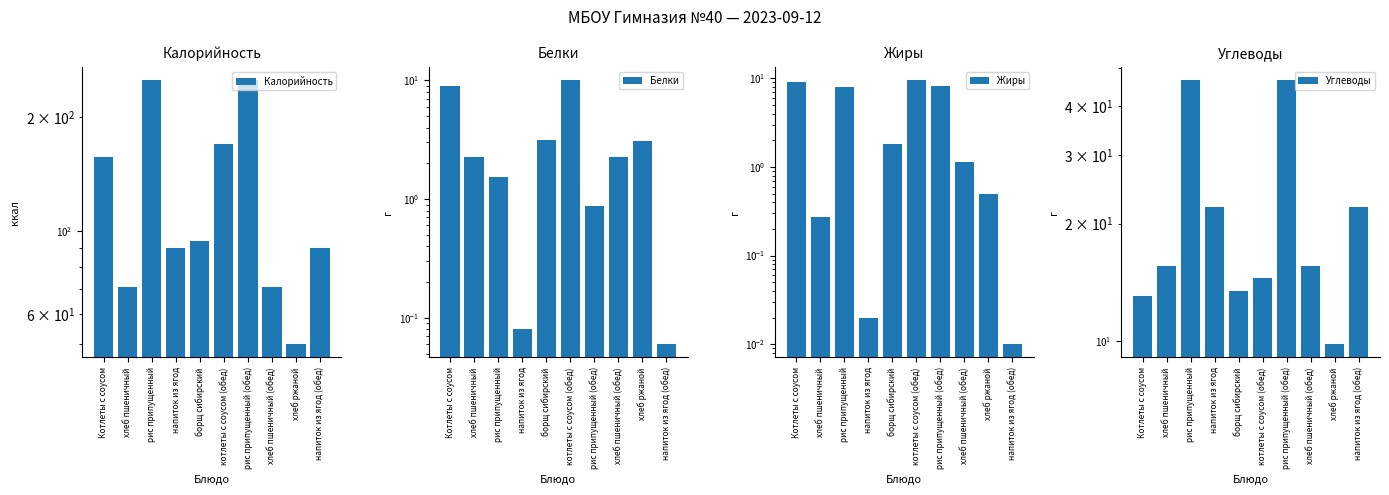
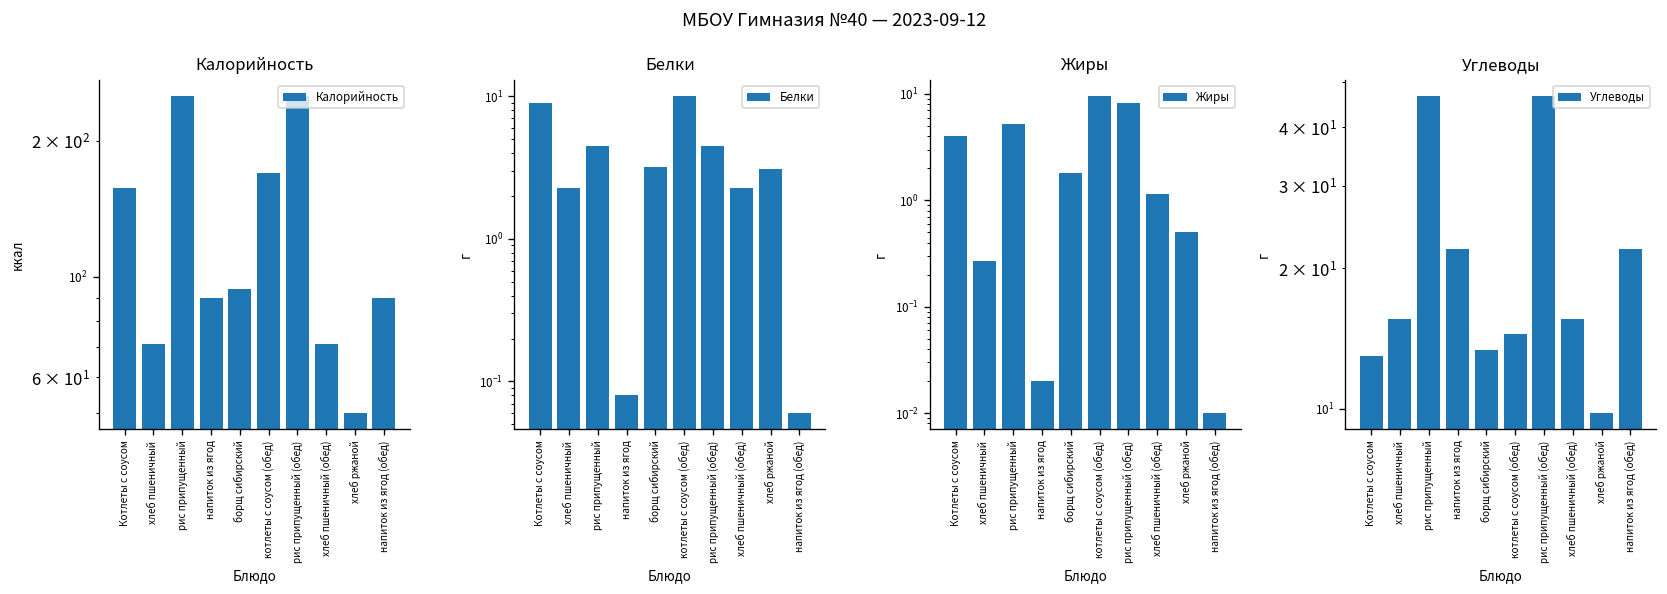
  {
    "Белки": {
      "Котлеты с соусом": 9,
      "хлеб пшеничный": 2.3,
-     "рис припущенный": 1.5,
+     "рис припущенный": 4.5,
      "напиток из ягод": 0.08,
      "борщ сибирский": 3.2,
      "котлеты с соусом (обед)": 10,
-     "рис припущенный (обед)": 0.9,
+     "рис припущенный (обед)": 4.5,
      "хлеб пшеничный (обед)": 2.3,
      "хлеб ржаной": 3.1,
      "напиток из ягод (обед)": 0.06
    },
    "Жиры": {
-     "Котлеты с соусом": 9,
+     "Котлеты с соусом": 4,
      "хлеб пшеничный": 0.27,
-     "рис припущенный": 8,
+     "рис припущенный": 5,
      "напиток из ягод": 0.020,
      "борщ сибирский": 1.8,
      "котлеты с соусом (обед)": 10,
      "рис припущенный (обед)": 8,
      "хлеб пшеничный (обед)": 1.1,
      "хлеб ржаной": 0.5,
      "напиток из ягод (обед)": 0.010
    }
  }
